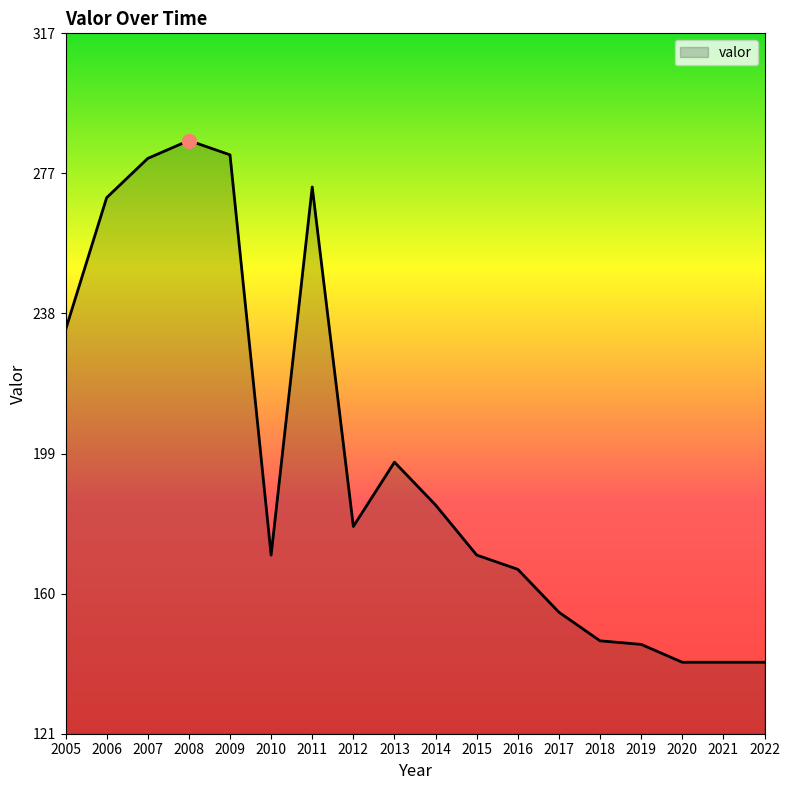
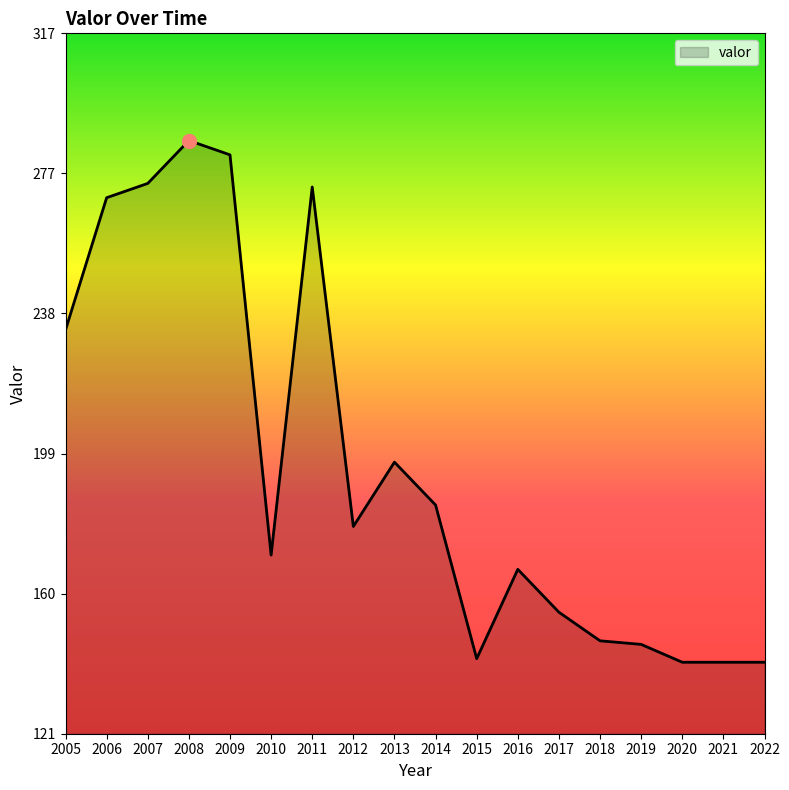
  {
    "valor": {
      "2005": 234,
      "2006": 271,
-     "2007": 282,
+     "2007": 275,
      "2009": 283,
      "2010": 171,
      "2011": 274,
      "2012": 179,
      "2013": 197,
      "2014": 185,
-     "2015": 171,
+     "2015": 142,
      "2016": 167,
      "2017": 155,
      "2018": 147,
      "2019": 146,
      "2020": 141,
      "2021": 141,
      "2022": 141
    }
  }
